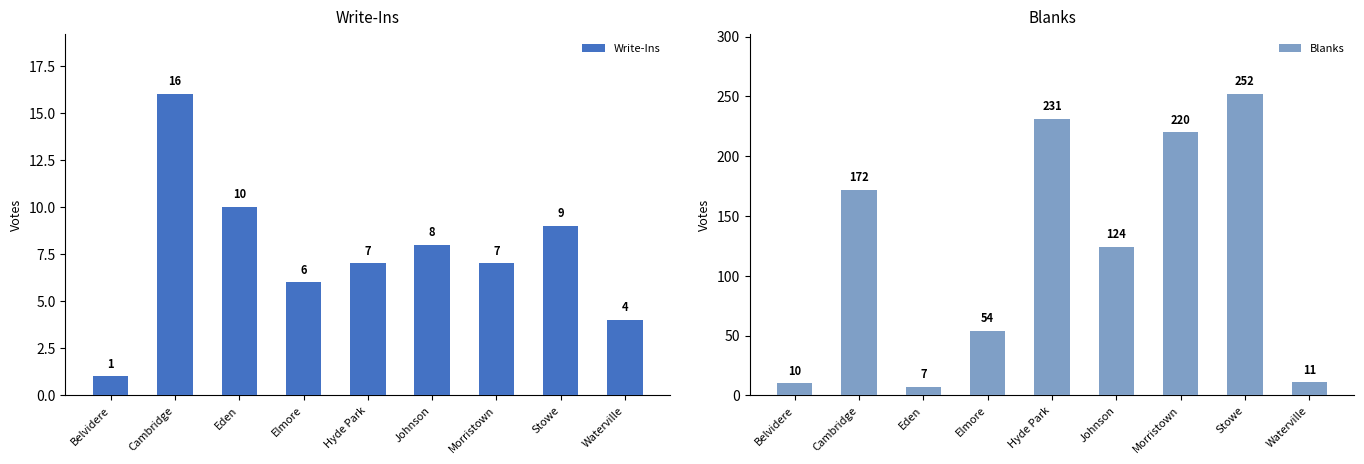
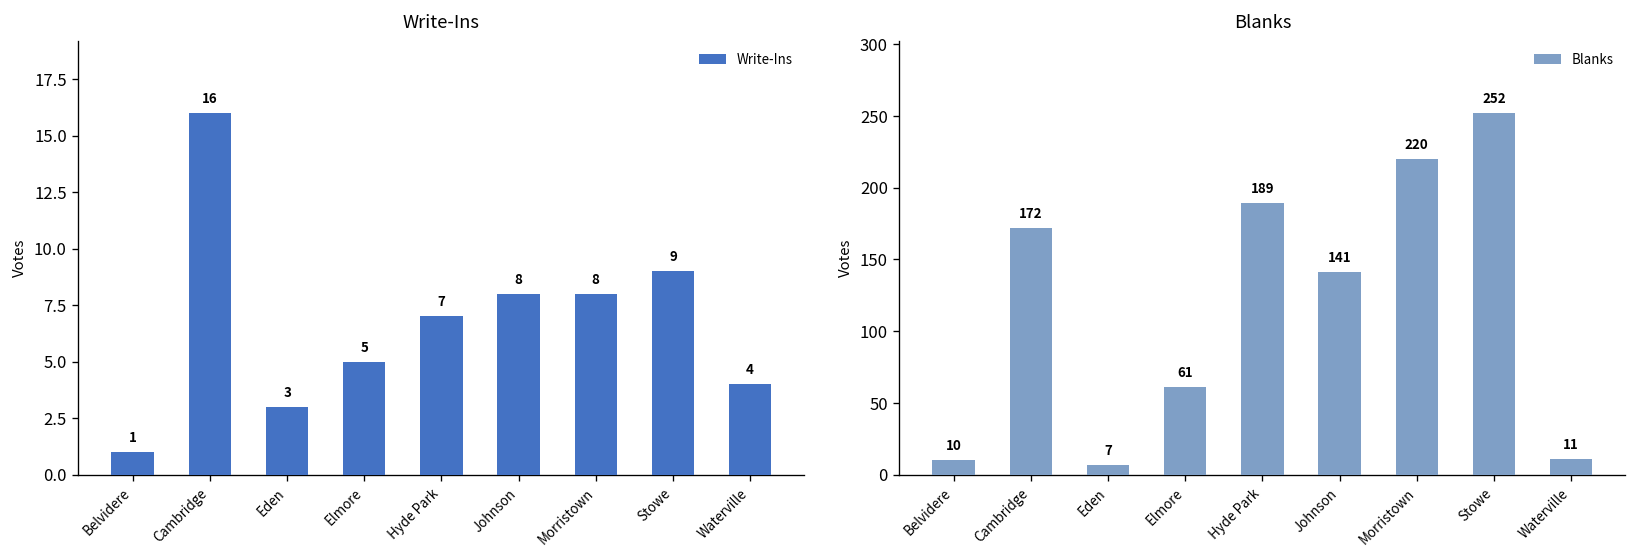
  {
    "Write-Ins": {
      "Belvidere": 1,
      "Cambridge": 16,
-     "Eden": 10,
-     "Elmore": 6,
+     "Eden": 3,
+     "Elmore": 5,
      "Hyde Park": 7,
      "Johnson": 8,
-     "Morristown": 7,
+     "Morristown": 8,
      "Stowe": 9,
      "Waterville": 4
    },
    "Blanks": {
      "Belvidere": 10,
      "Cambridge": 172,
      "Eden": 7,
-     "Elmore": 54,
-     "Hyde Park": 231,
-     "Johnson": 124,
+     "Elmore": 61,
+     "Hyde Park": 189,
+     "Johnson": 141,
      "Morristown": 220,
      "Stowe": 252,
      "Waterville": 11
    }
  }
